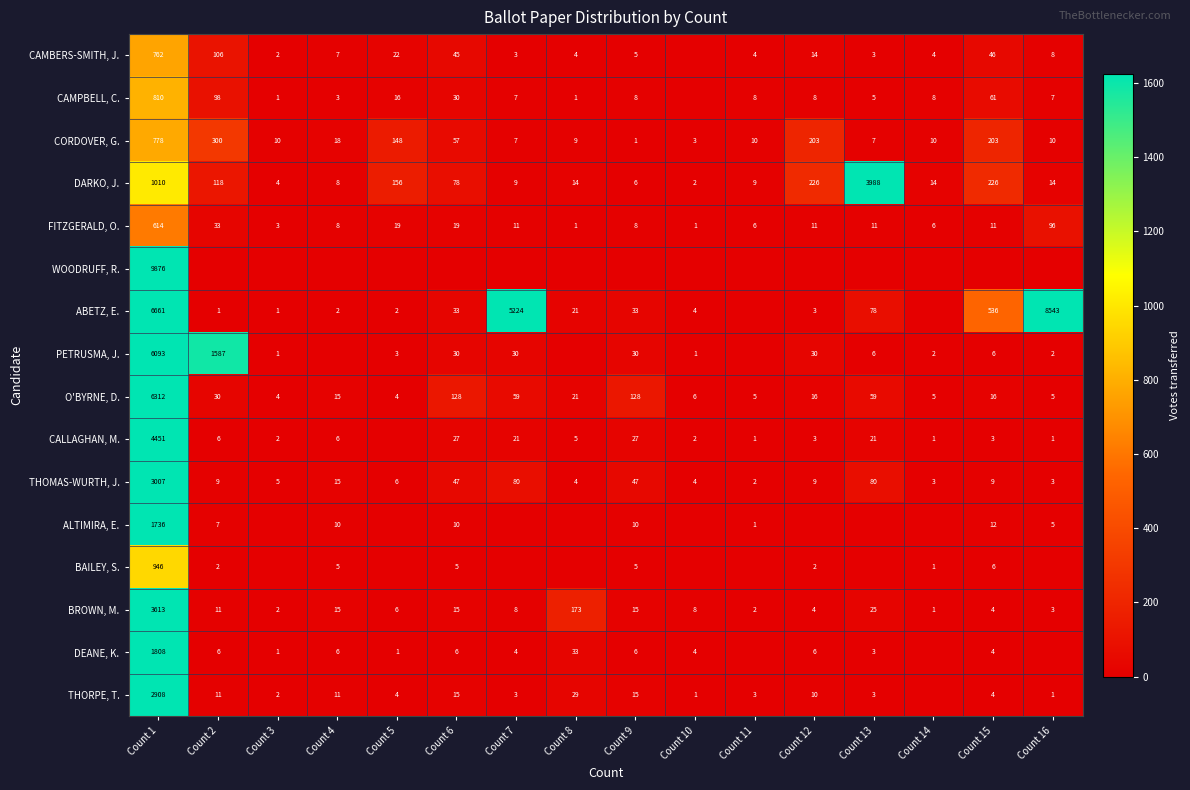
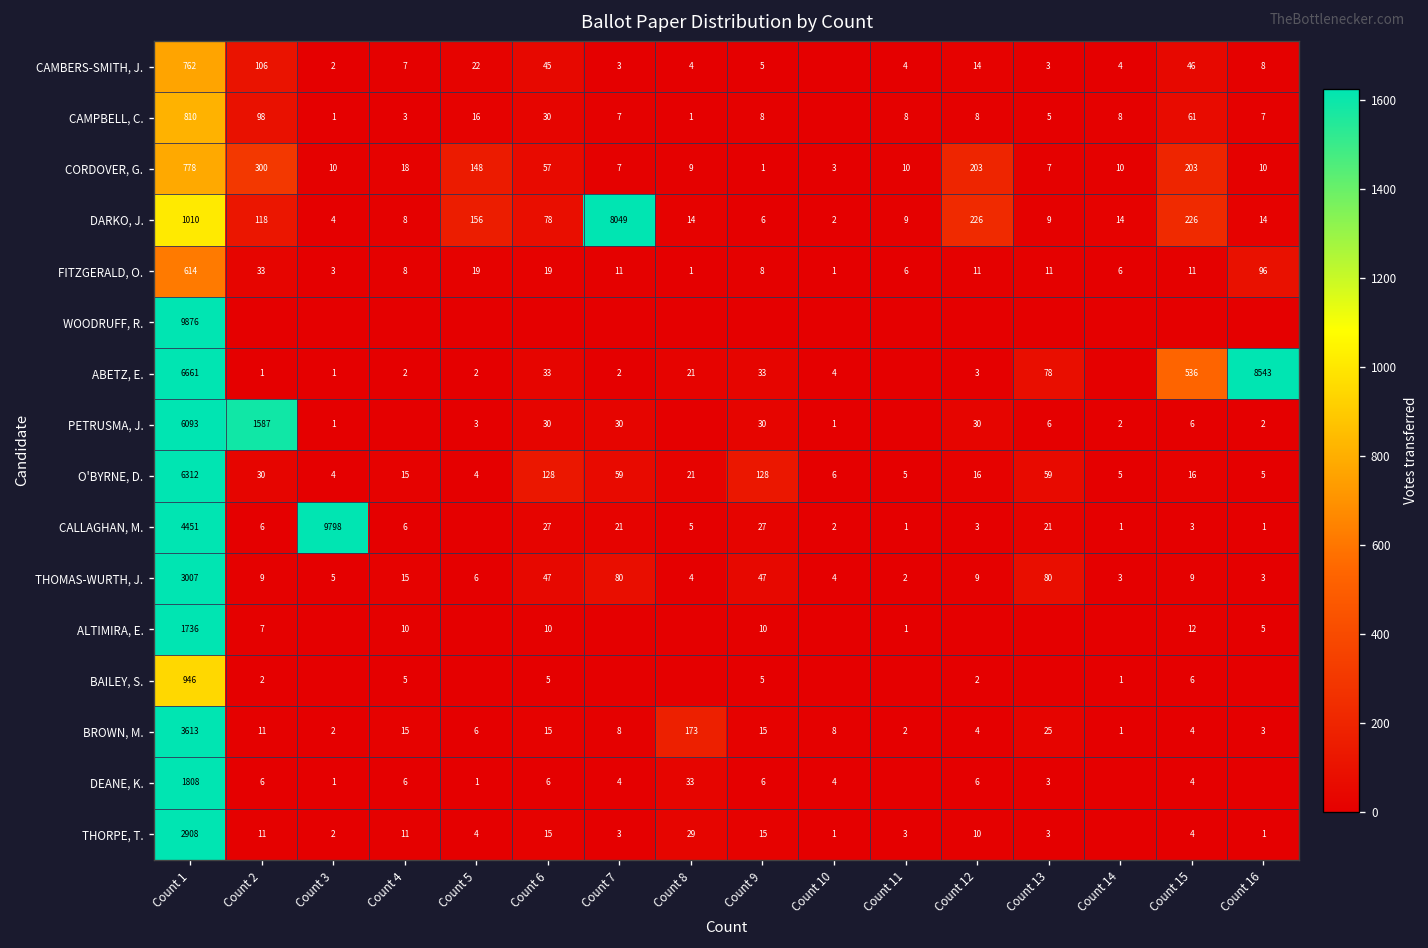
  {
    "DARKO, J.": {
      "Count 1": 1010,
      "Count 2": 118,
      "Count 3": 4,
      "Count 4": 8,
      "Count 5": 156,
      "Count 6": 78,
-     "Count 7": 9,
+     "Count 7": 8049,
      "Count 8": 14,
      "Count 9": 6,
      "Count 10": 2,
      "Count 11": 9,
      "Count 12": 226,
-     "Count 13": 3988,
+     "Count 13": 9,
      "Count 14": 14,
      "Count 15": 226,
      "Count 16": 14
    },
    "ABETZ, E.": {
      "Count 1": 6661,
      "Count 2": 1,
      "Count 3": 1,
      "Count 4": 2,
      "Count 5": 2,
      "Count 6": 33,
-     "Count 7": 5224,
+     "Count 7": 2,
      "Count 8": 21,
      "Count 9": 33,
      "Count 10": 4,
      "Count 12": 3,
      "Count 13": 78,
      "Count 15": 536,
      "Count 16": 8543
    },
    "CALLAGHAN, M.": {
      "Count 1": 4451,
      "Count 2": 6,
-     "Count 3": 2,
+     "Count 3": 9798,
      "Count 4": 6,
      "Count 6": 27,
      "Count 7": 21,
      "Count 8": 5,
      "Count 9": 27,
      "Count 10": 2,
      "Count 11": 1,
      "Count 12": 3,
      "Count 13": 21,
      "Count 14": 1,
      "Count 15": 3,
      "Count 16": 1
    }
  }
